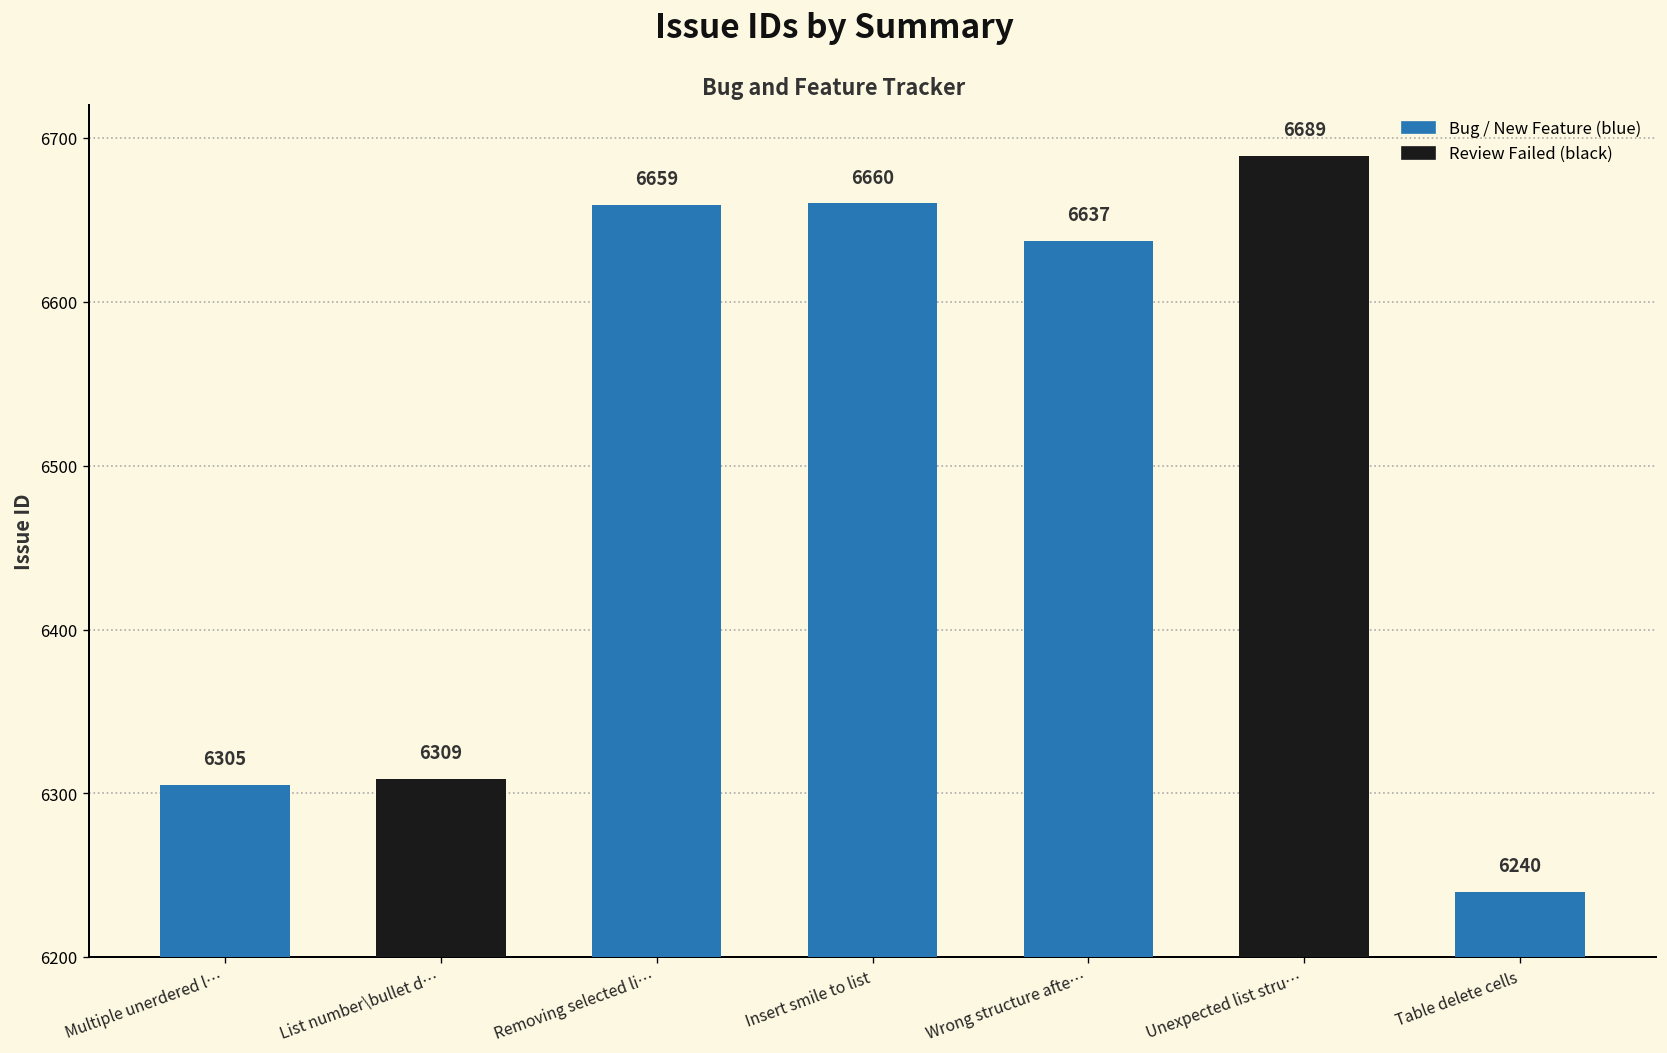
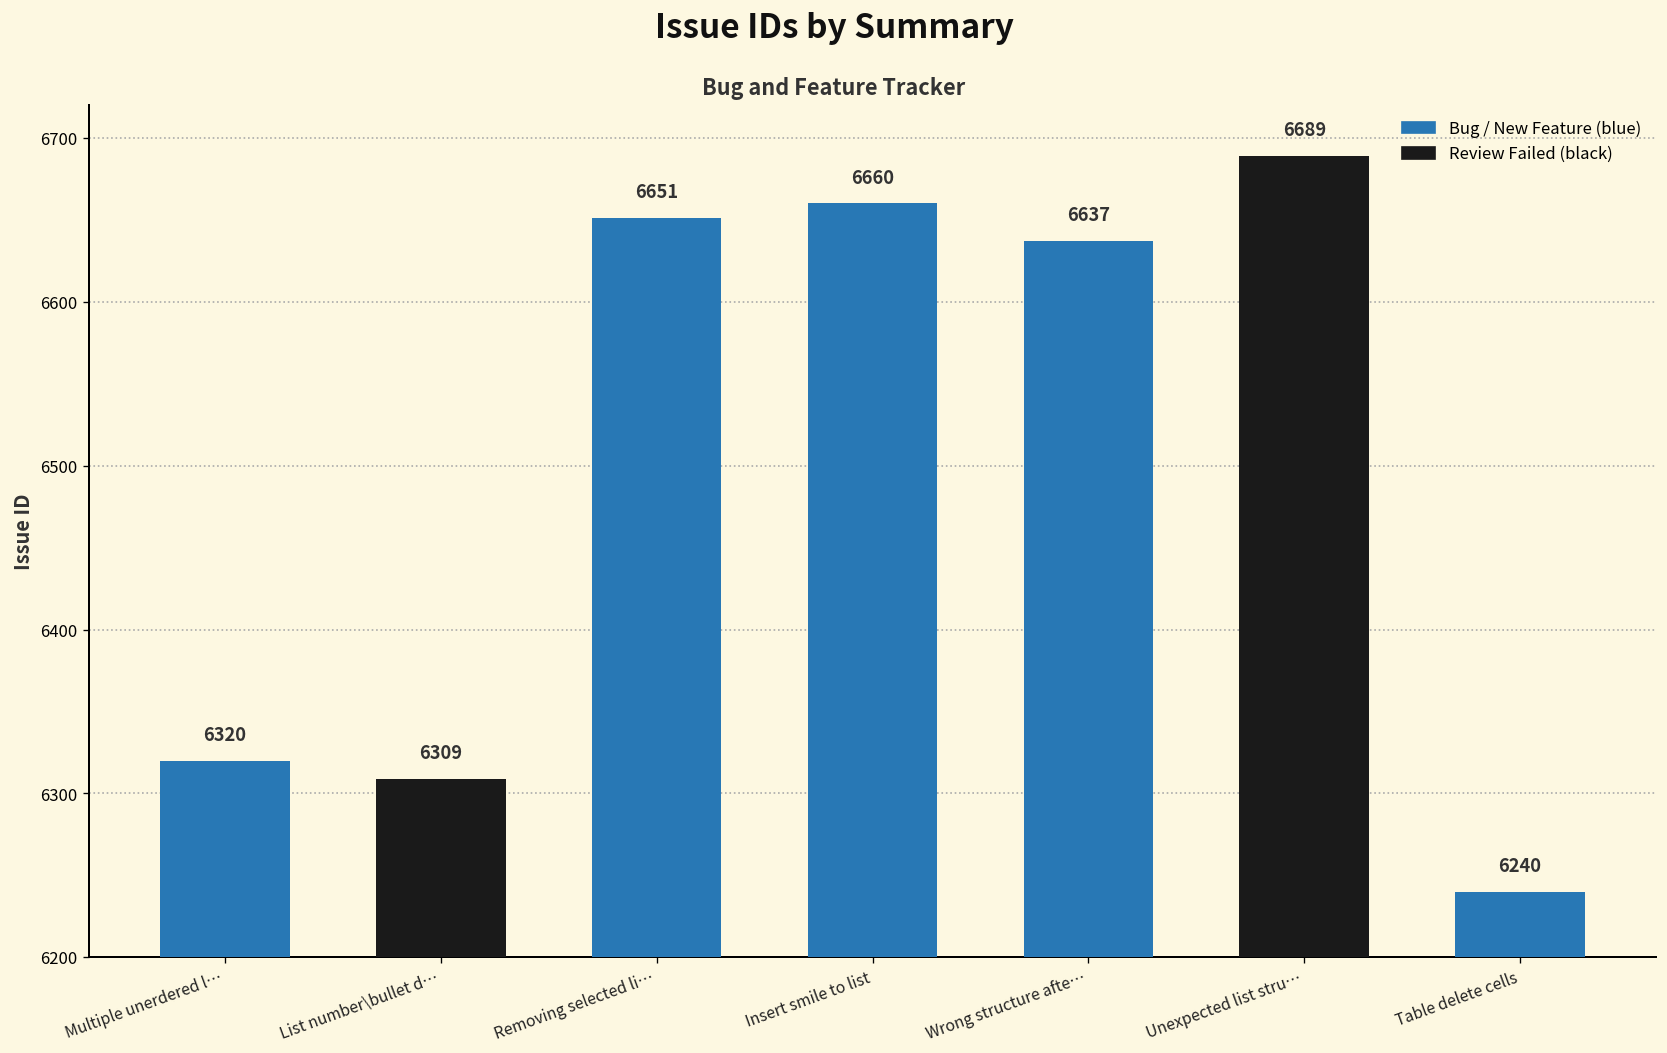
  {
-   "Multiple unerdered l…": 6305,
+   "Multiple unerdered l…": 6320,
    "List number\\bullet d…": 6309,
-   "Removing selected li…": 6659,
+   "Removing selected li…": 6651,
    "Insert smile to list": 6660,
    "Wrong structure afte…": 6637,
    "Unexpected list stru…": 6689,
    "Table delete cells": 6240
  }
